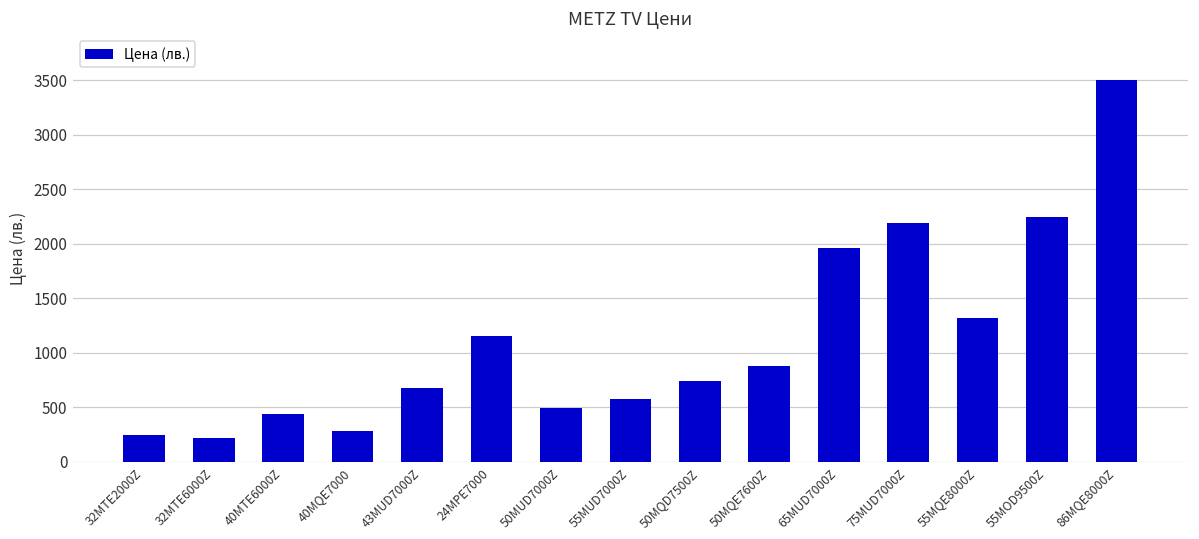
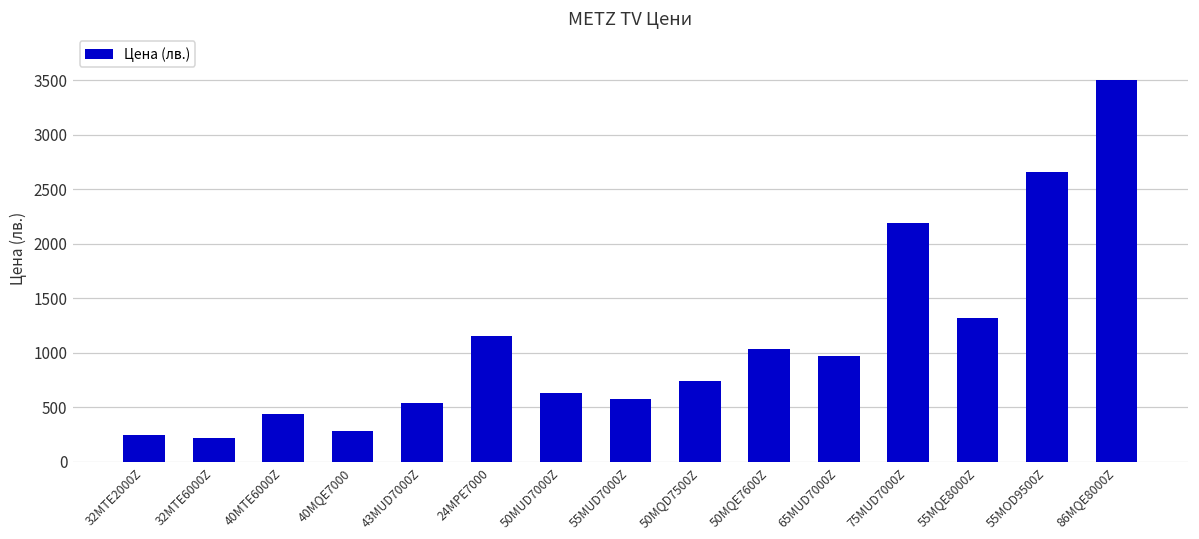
  {
    "32MTE2000Z": 200,
    "32MTE6000Z": 200,
    "40MTE6000Z": 400,
    "40MQE7000": 300,
-   "43MUD7000Z": 700,
+   "43MUD7000Z": 500,
    "24MPE7000": 1200,
-   "50MUD7000Z": 500,
+   "50MUD7000Z": 600,
    "55MUD7000Z": 600,
    "50MQD7500Z": 700,
-   "50MQE7600Z": 900,
-   "65MUD7000Z": 2000,
+   "50MQE7600Z": 1000,
+   "65MUD7000Z": 1000,
    "75MUD7000Z": 2200,
    "55MQE8000Z": 1300,
-   "55MOD9500Z": 2200,
+   "55MOD9500Z": 2700,
    "86MQE8000Z": 3500
  }
